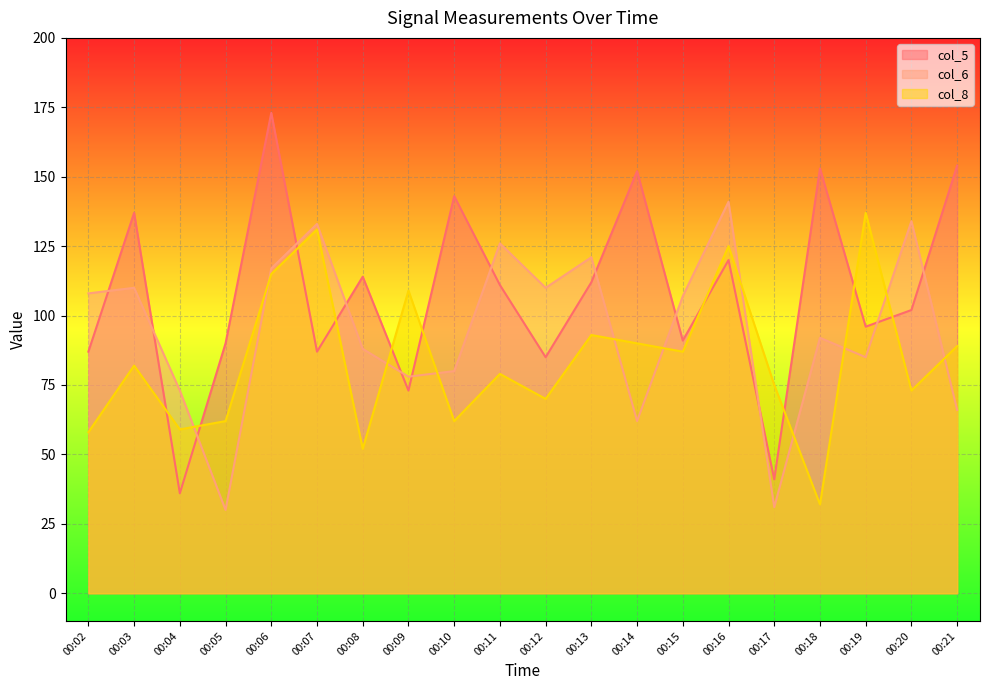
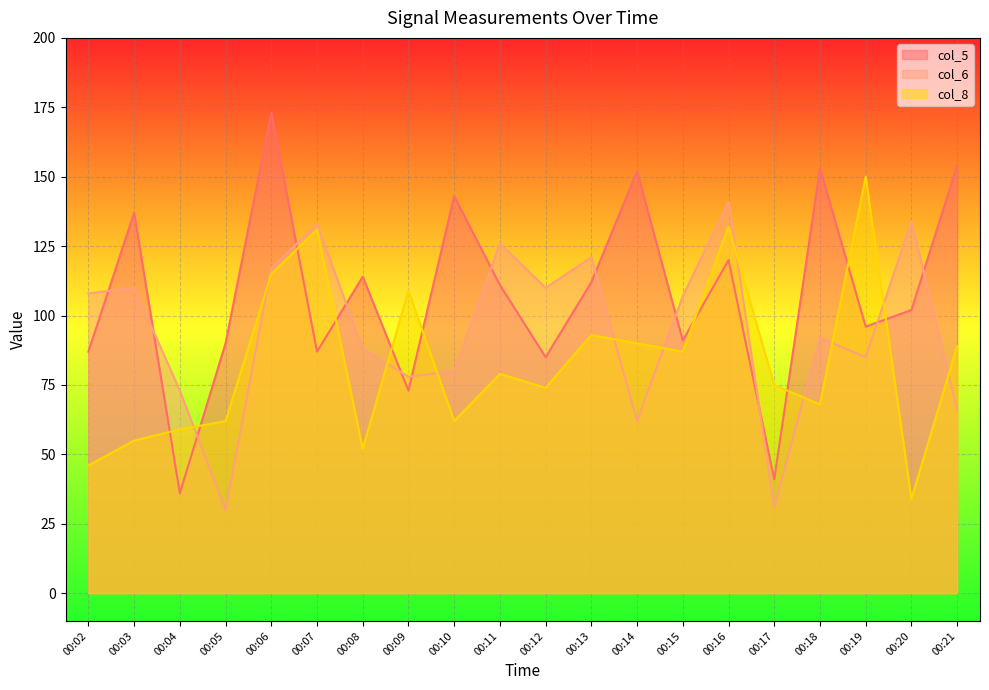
  {
    "col_8": {
-     "00:02": 58,
-     "00:03": 82,
+     "00:02": 46,
+     "00:03": 55,
      "00:04": 59,
      "00:05": 62,
      "00:06": 115,
      "00:07": 131,
      "00:08": 52,
      "00:09": 109,
      "00:10": 62,
      "00:11": 79,
-     "00:12": 70,
+     "00:12": 74,
      "00:13": 93,
      "00:14": 90,
      "00:15": 87,
-     "00:16": 125,
+     "00:16": 132,
      "00:17": 75,
-     "00:18": 32,
-     "00:19": 137,
-     "00:20": 73,
+     "00:18": 68,
+     "00:19": 150,
+     "00:20": 34,
      "00:21": 89
    }
  }
